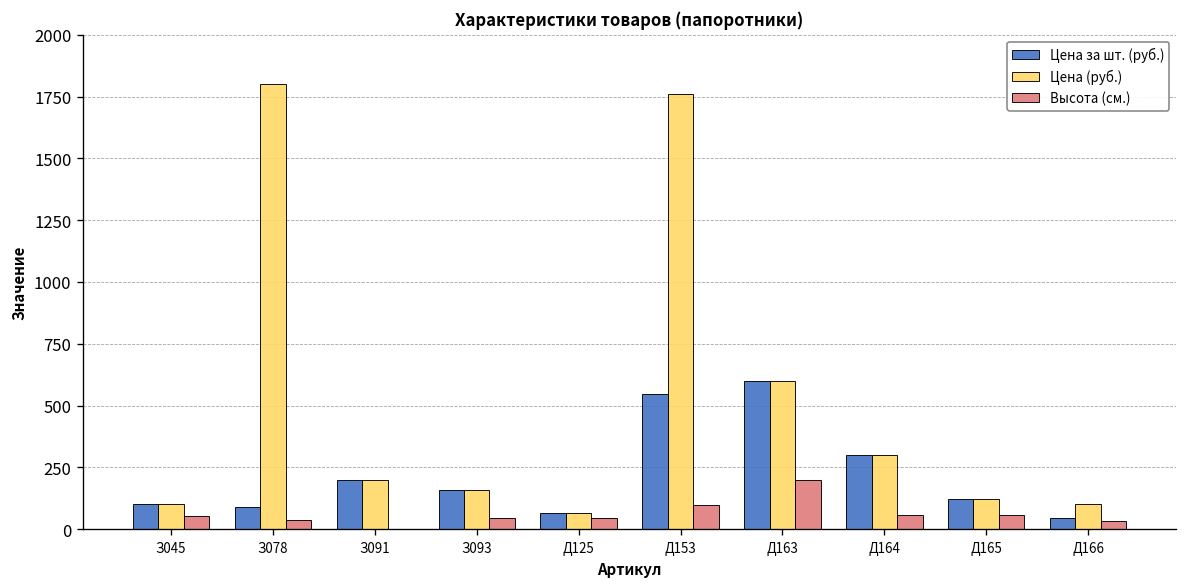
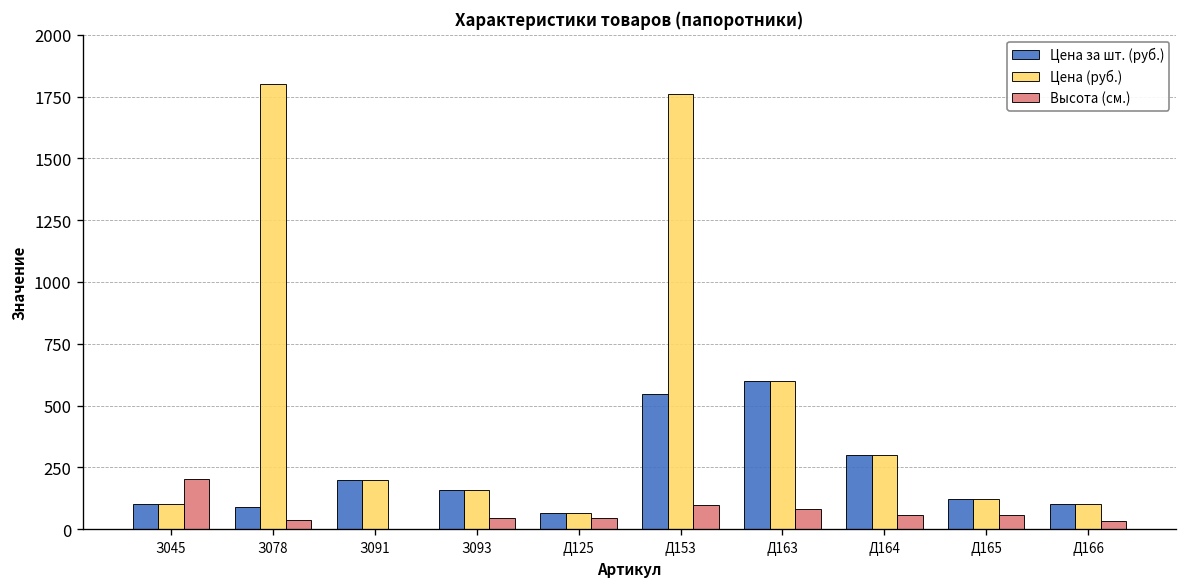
  {
    "Цена за шт. (руб.)": {
      "З045": 100,
      "З078": 90,
      "З091": 200,
      "З093": 160,
      "Д125": 70,
      "Д153": 550,
      "Д163": 600,
      "Д164": 300,
      "Д165": 120,
-     "Д166": 40
+     "Д166": 100
    },
    "Цена (руб.)": {
      "З045": 100,
      "З078": 1800,
      "З091": 200,
      "З093": 160,
      "Д125": 70,
      "Д153": 1760,
      "Д163": 600,
      "Д164": 300,
      "Д165": 120,
      "Д166": 100
    },
    "Высота (см.)": {
-     "З045": 50,
+     "З045": 200,
      "З078": 40,
      "З091": 0,
      "З093": 50,
      "Д125": 40,
      "Д153": 100,
-     "Д163": 200,
+     "Д163": 80,
      "Д164": 60,
      "Д165": 60,
      "Д166": 30
    }
  }
